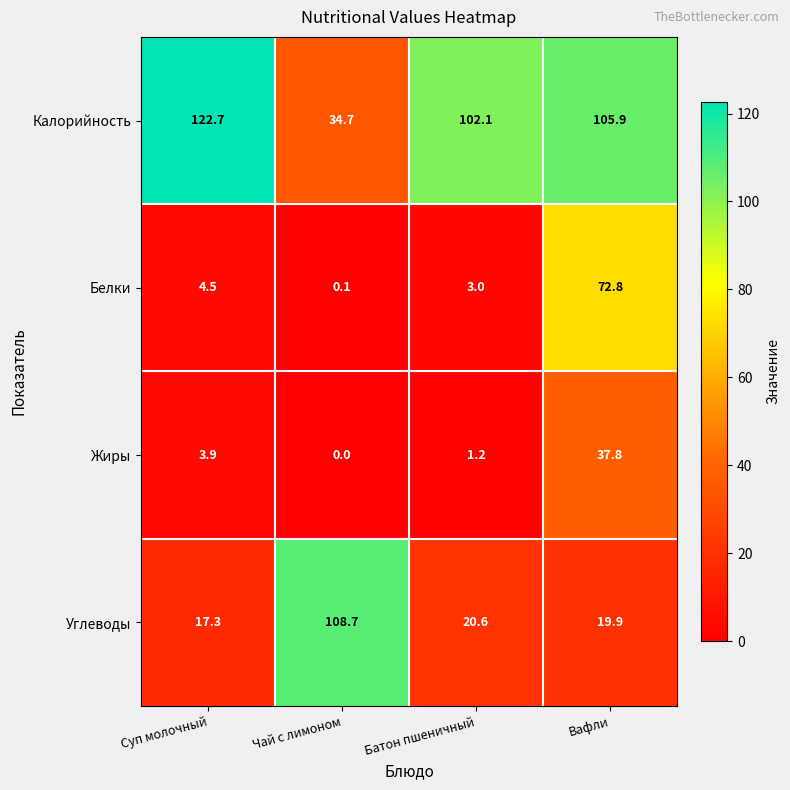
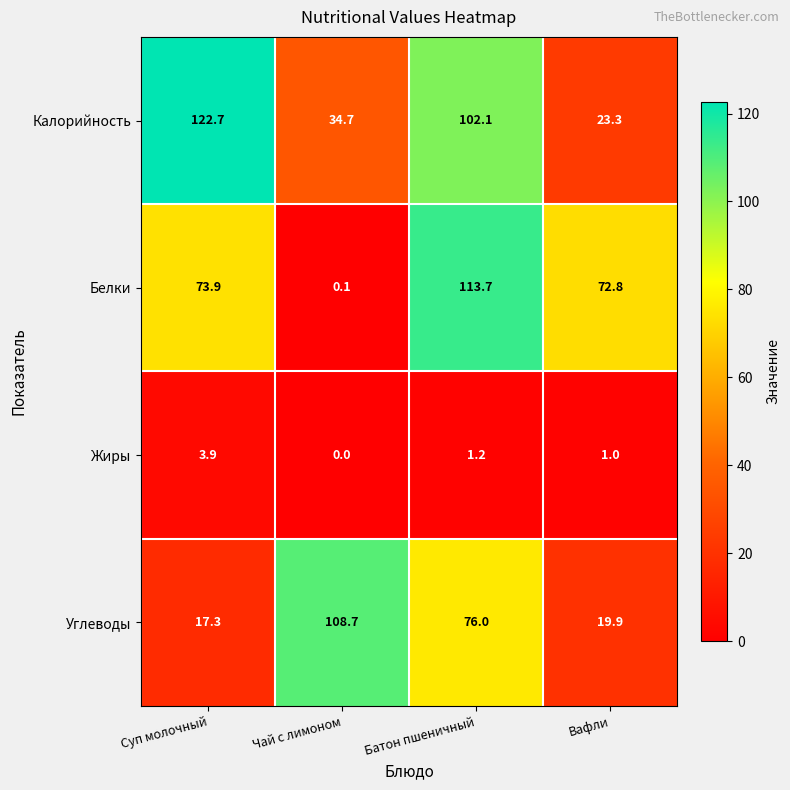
  {
    "Калорийность": {
      "Суп молочный": 122.7,
      "Чай с лимоном": 34.7,
      "Батон пшеничный": 102.1,
-     "Вафли": 105.9
+     "Вафли": 23.3
    },
    "Белки": {
-     "Суп молочный": 4.5,
+     "Суп молочный": 73.9,
      "Чай с лимоном": 0.1,
-     "Батон пшеничный": 3.0,
+     "Батон пшеничный": 113.7,
      "Вафли": 72.8
    },
    "Жиры": {
      "Суп молочный": 3.9,
      "Чай с лимоном": 0.0,
      "Батон пшеничный": 1.2,
-     "Вафли": 37.8
+     "Вафли": 1.0
    },
    "Углеводы": {
      "Суп молочный": 17.3,
      "Чай с лимоном": 108.7,
-     "Батон пшеничный": 20.6,
+     "Батон пшеничный": 76.0,
      "Вафли": 19.9
    }
  }
